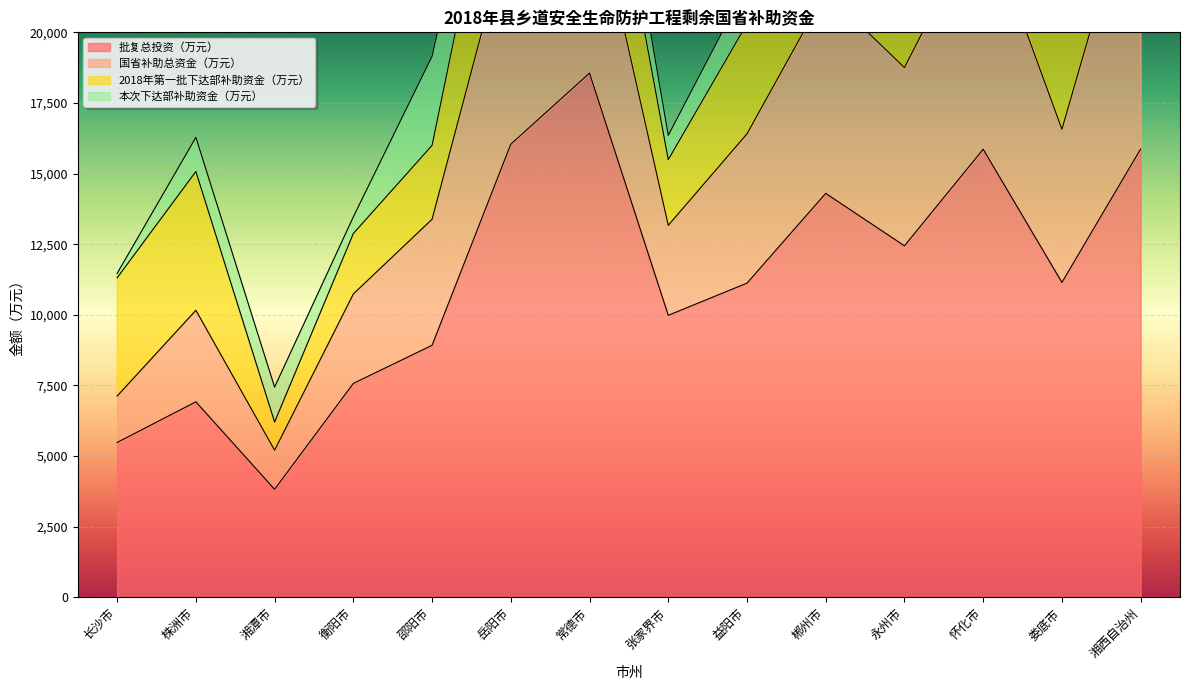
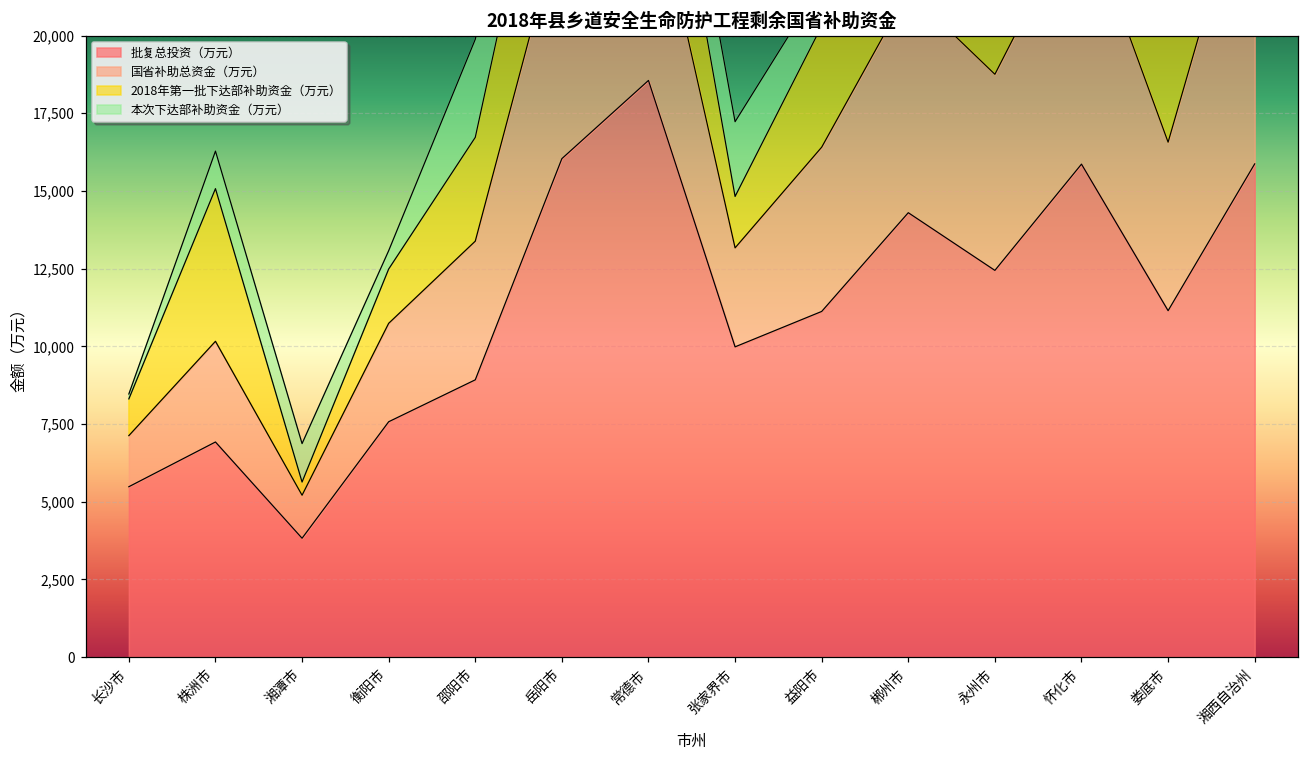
  {
    "2018年第一批下达部补助资金（万元）": {
-     "长沙市": "4,200",
+     "长沙市": "1,200",
      "株洲市": "4,900",
-     "湘潭市": "1,000",
-     "衡阳市": "2,100",
-     "邵阳市": "2,600",
-     "张家界市": "2,300"
+     "湘潭市": "400",
+     "衡阳市": "1,700",
+     "邵阳市": "3,300",
+     "张家界市": "1,700"
    },
    "本次下达部补助资金（万元）": {
      "长沙市": "200",
      "株洲市": "1,200",
      "湘潭市": "1,200",
      "衡阳市": "600",
      "邵阳市": "3,200",
-     "张家界市": "900"
+     "张家界市": "2,400"
    }
  }
